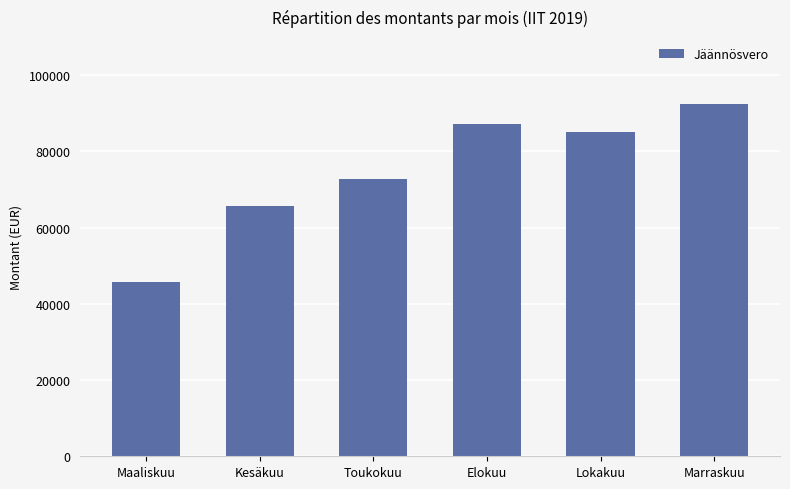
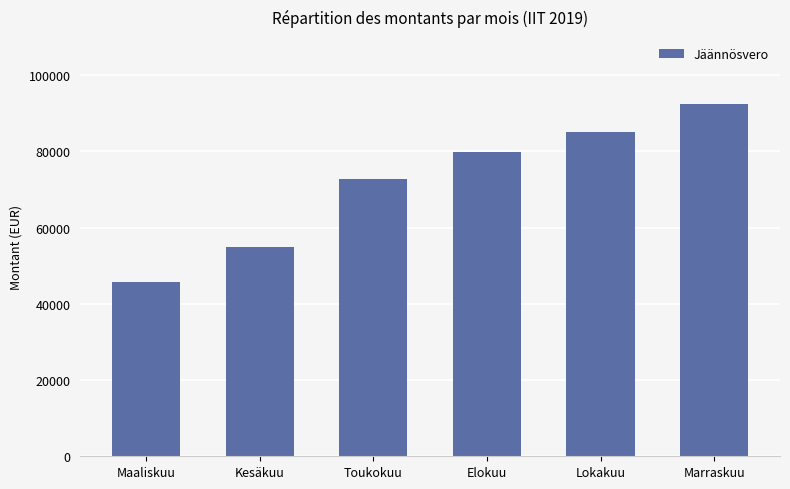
  {
    "Maaliskuu": 46000,
-   "Kesäkuu": 66000,
+   "Kesäkuu": 55000,
    "Toukokuu": 73000,
-   "Elokuu": 87000,
+   "Elokuu": 80000,
    "Lokakuu": 85000,
    "Marraskuu": 92000
  }
